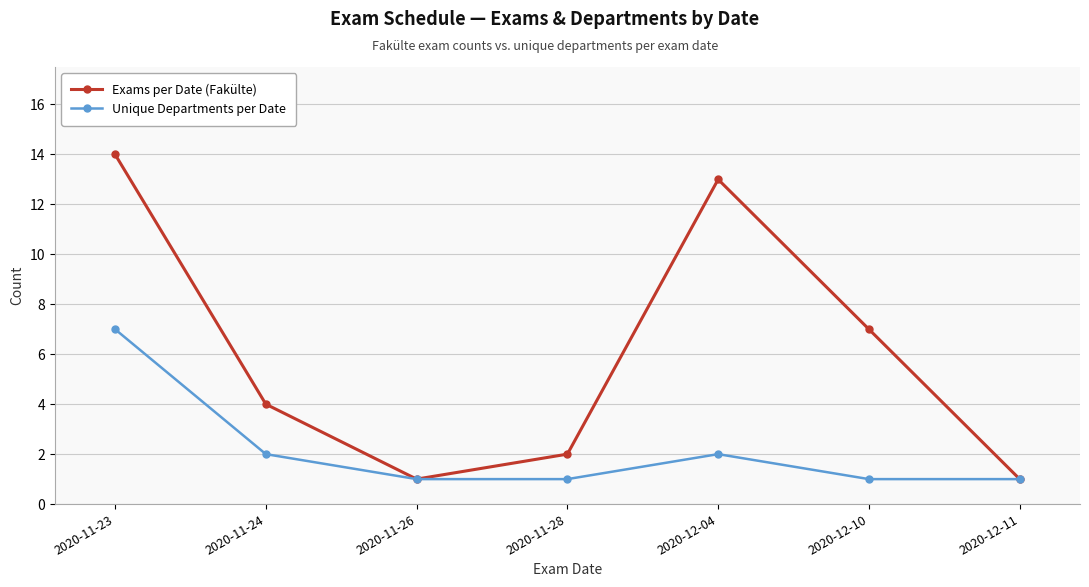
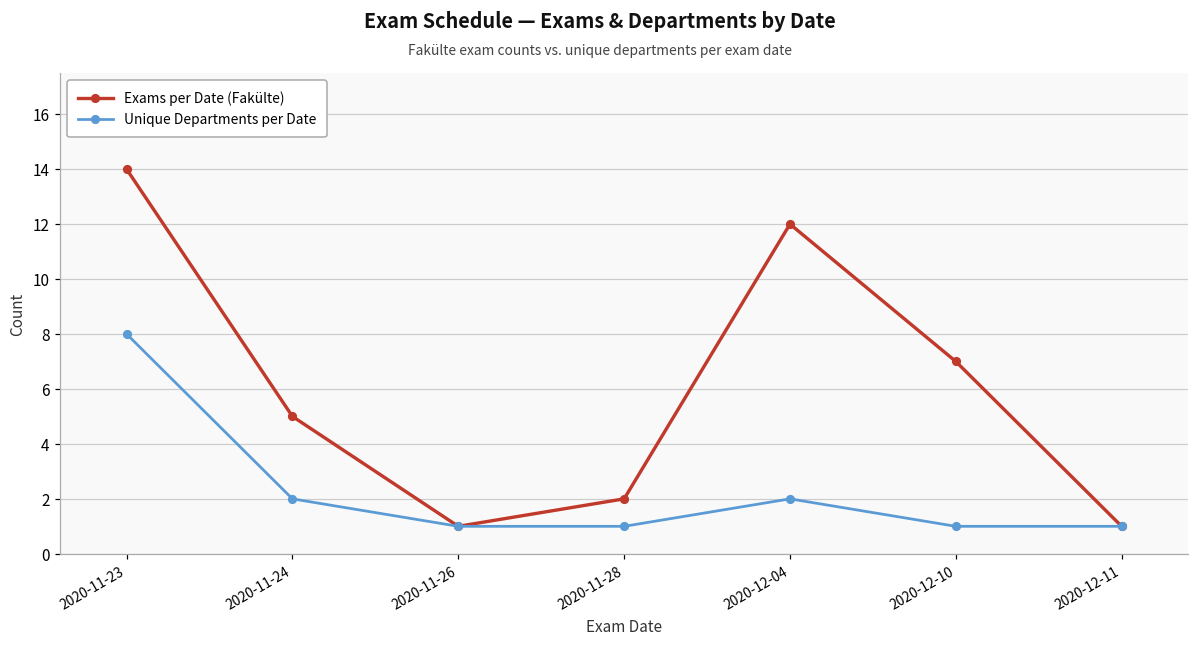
  {
    "Exams per Date (Fakülte)": {
      "2020-11-23": 14,
-     "2020-11-24": 4,
+     "2020-11-24": 5,
      "2020-11-28": 2,
-     "2020-12-04": 13,
+     "2020-12-04": 12,
      "2020-12-10": 7
    },
    "Unique Departments per Date": {
-     "2020-11-23": 7,
+     "2020-11-23": 8,
      "2020-11-24": 2,
      "2020-11-28": 1,
      "2020-12-04": 2,
      "2020-12-10": 1
    }
  }
